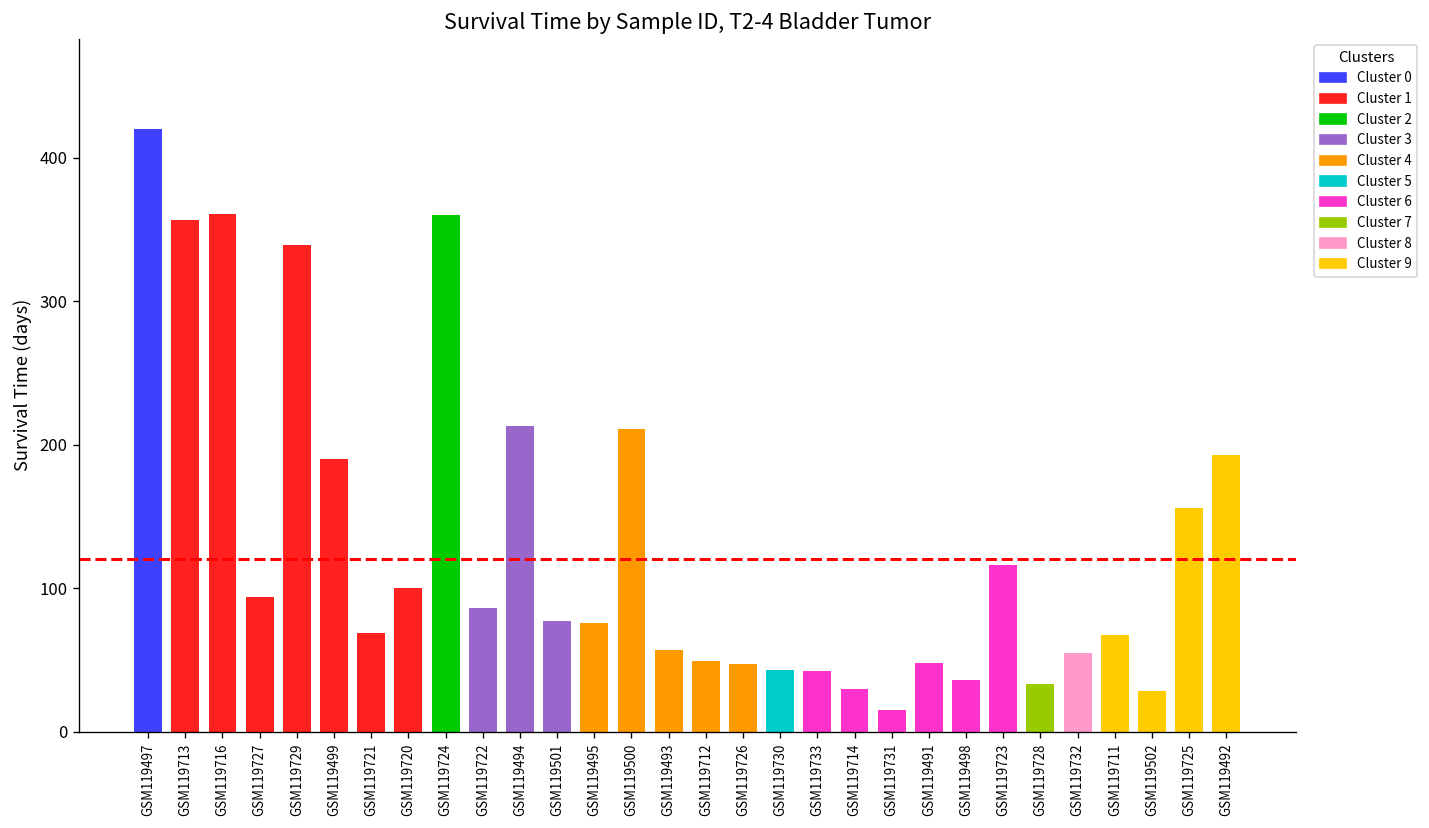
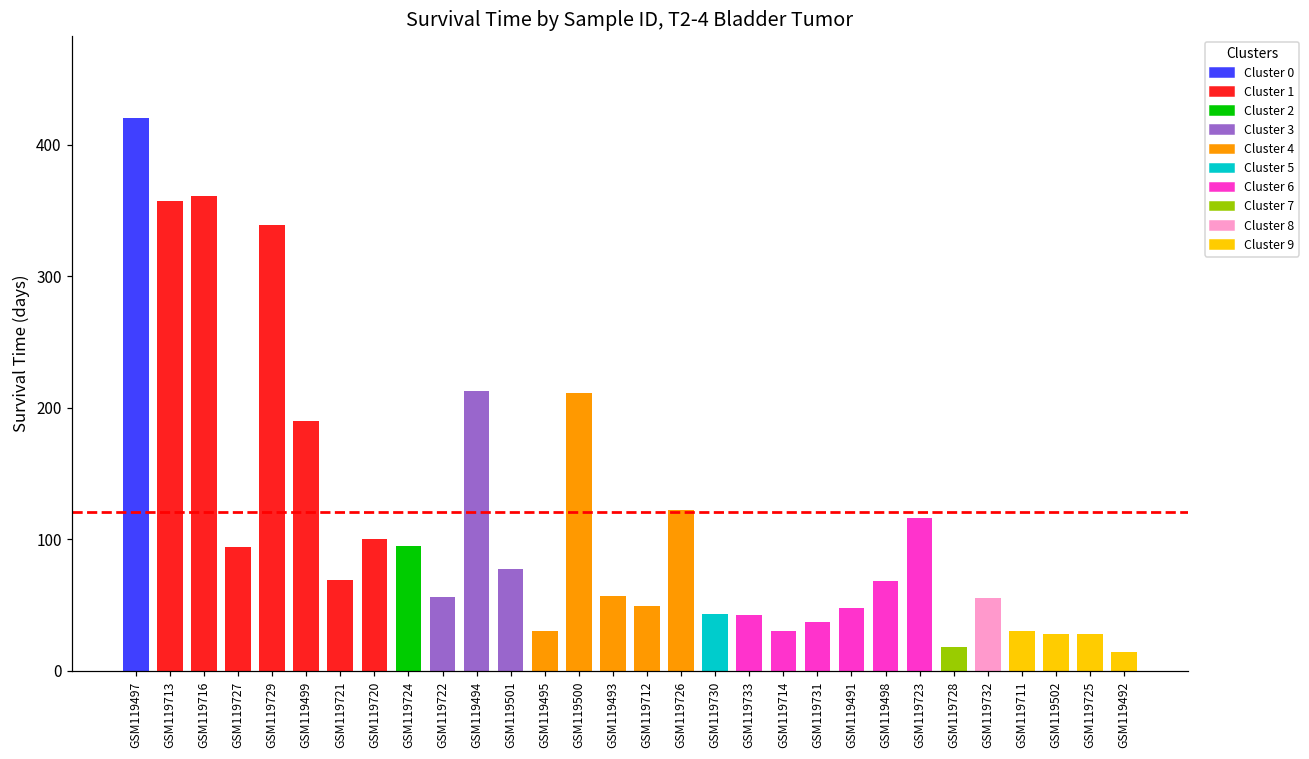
  {
    "GSM119497": 420,
    "GSM119713": 357,
    "GSM119716": 361,
    "GSM119727": 94,
    "GSM119729": 339,
    "GSM119499": 190,
    "GSM119721": 69,
    "GSM119720": 100,
-   "GSM119724": 360,
-   "GSM119722": 86,
+   "GSM119724": 95,
+   "GSM119722": 56,
    "GSM119494": 213,
    "GSM119501": 77,
-   "GSM119495": 76,
+   "GSM119495": 30,
    "GSM119500": 211,
    "GSM119493": 57,
    "GSM119712": 49,
-   "GSM119726": 47,
+   "GSM119726": 122,
    "GSM119730": 43,
    "GSM119733": 42,
    "GSM119714": 30,
-   "GSM119731": 15,
+   "GSM119731": 37,
    "GSM119491": 48,
-   "GSM119498": 36,
+   "GSM119498": 68,
    "GSM119723": 116,
-   "GSM119728": 33,
+   "GSM119728": 18,
    "GSM119732": 55,
-   "GSM119711": 67,
+   "GSM119711": 30,
    "GSM119502": 28,
-   "GSM119725": 156,
-   "GSM119492": 193
+   "GSM119725": 28,
+   "GSM119492": 14
  }
